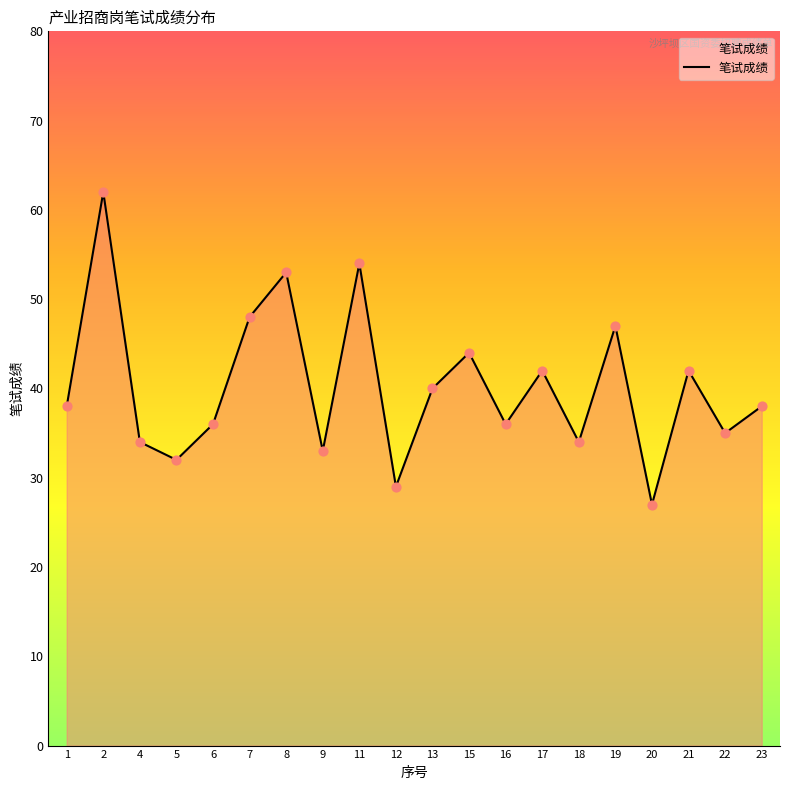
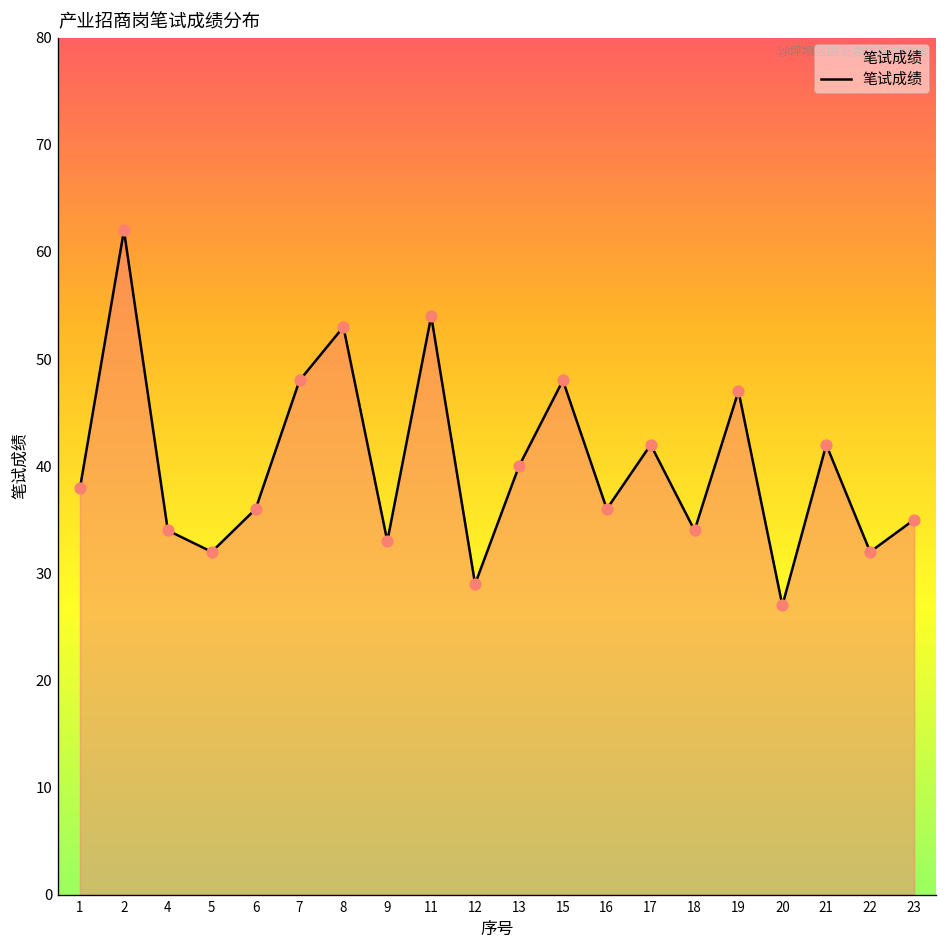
  {
    "1": 38,
    "2": 62,
    "4": 34,
    "5": 32,
    "6": 36,
    "7": 48,
    "8": 53,
    "9": 33,
    "11": 54,
    "12": 29,
    "13": 40,
-   "15": 44,
+   "15": 48,
    "16": 36,
    "17": 42,
    "18": 34,
    "19": 47,
    "20": 27,
    "21": 42,
-   "22": 35,
-   "23": 38
+   "22": 32,
+   "23": 35
  }
